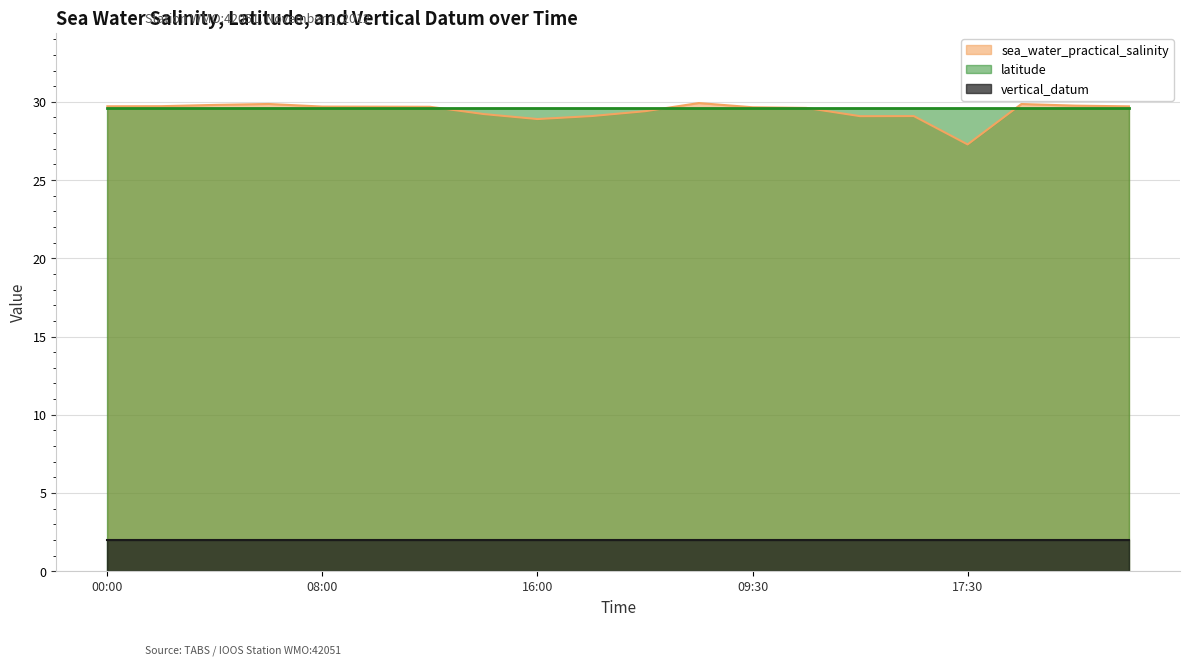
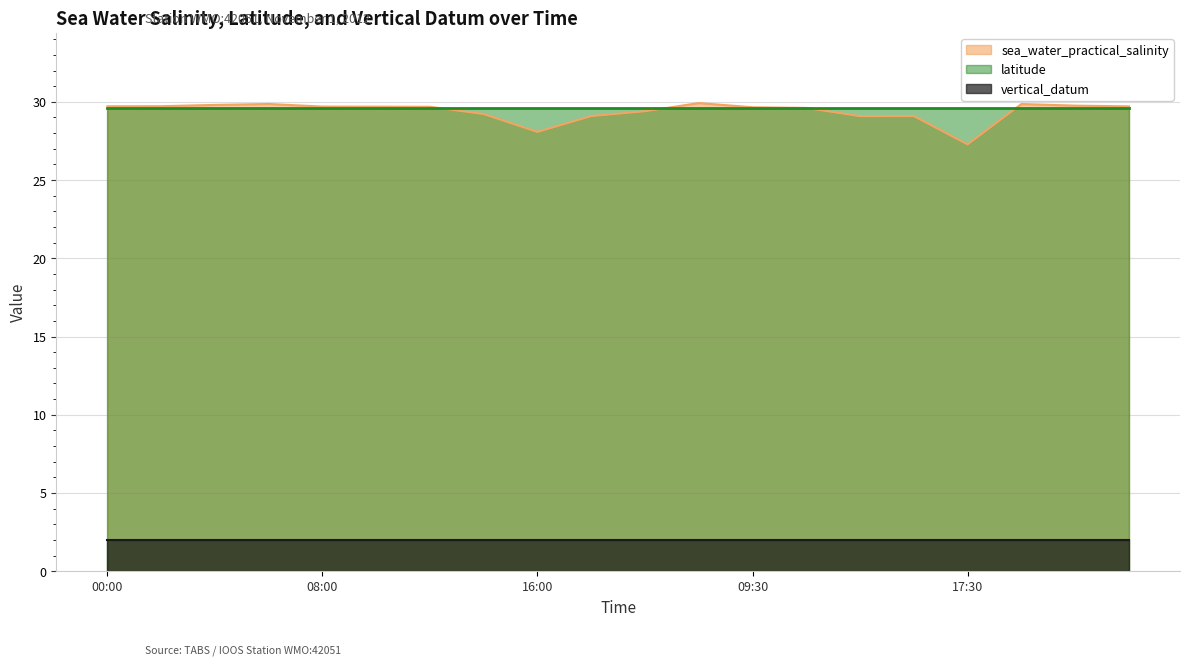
  {
    "sea_water_practical_salinity": {
-     "16:00": 28.9,
+     "16:00": 28.1,
      "17:30": 27.3
    },
    "latitude": {
      "16:00": 29.6,
      "17:30": 29.6
    },
    "vertical_datum": {
      "00:00": 2.0,
      "08:00": 2.0,
      "16:00": 2.0,
      "09:30": 2.0,
      "17:30": 2.0
    }
  }
